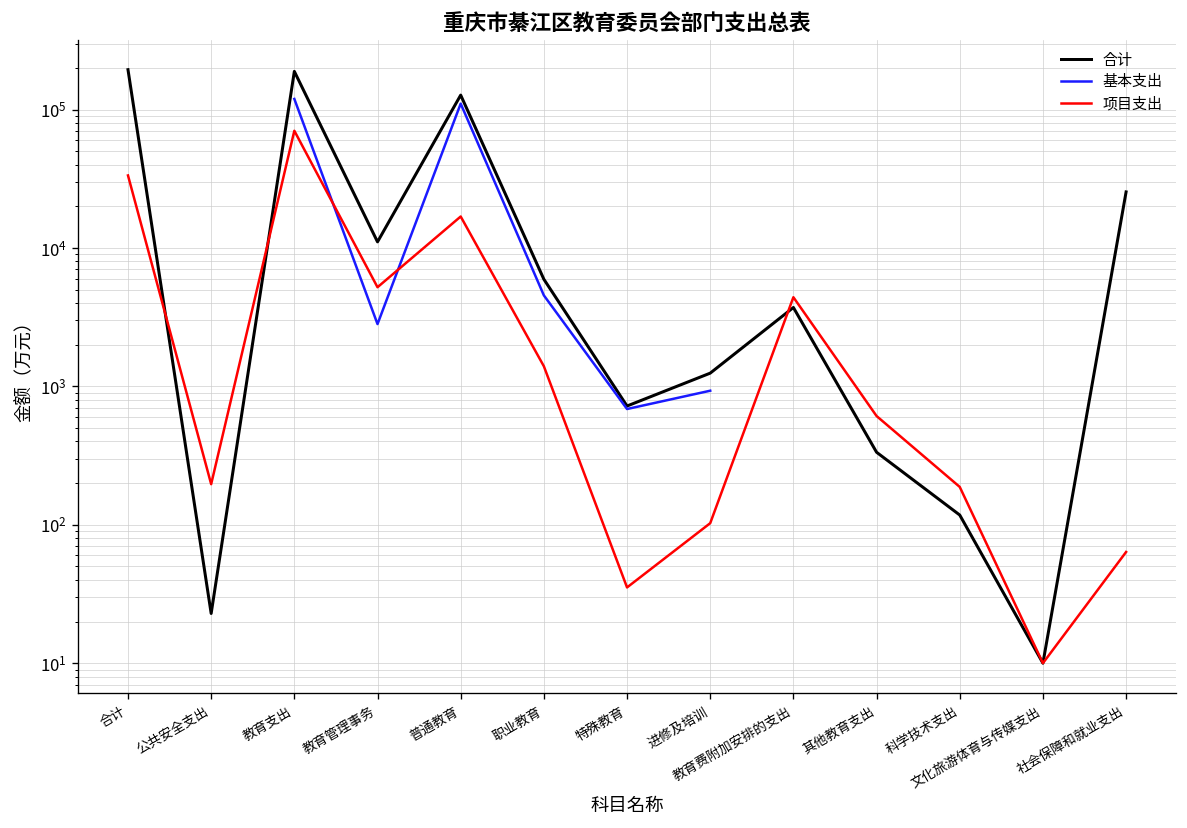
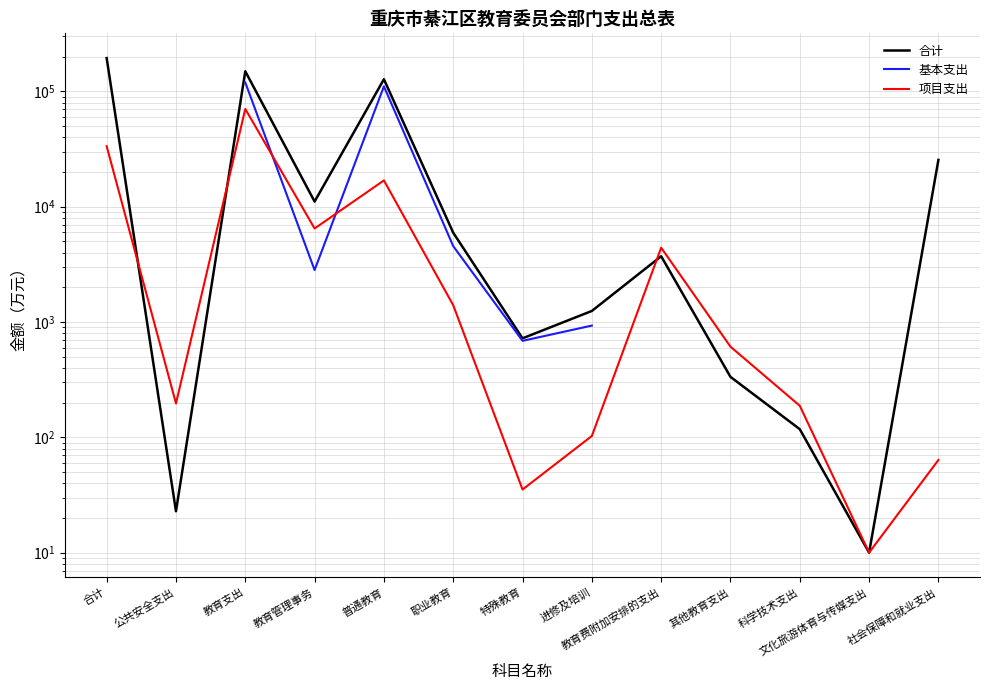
  {
    "合计": {
      "合计": 190000,
      "公共安全支出": 23,
-     "教育支出": 190000,
+     "教育支出": 150000,
      "教育管理事务": 11000,
      "普通教育": 130000,
      "职业教育": 6000,
      "进修及培训": 1200,
      "教育费附加安排的支出": 3700,
      "其他教育支出": 330,
      "科学技术支出": 120
    },
    "基本支出": {
      "合计": 160000,
      "教育支出": 120000,
      "教育管理事务": 2800,
      "普通教育": 110000,
      "职业教育": 4500,
      "进修及培训": 900
    },
    "项目支出": {
      "合计": 33000,
      "公共安全支出": 200,
      "教育支出": 70000,
-     "教育管理事务": 5000,
+     "教育管理事务": 6000,
      "普通教育": 17000,
      "职业教育": 1400,
      "特殊教育": 35,
      "进修及培训": 100,
      "教育费附加安排的支出": 4400,
      "其他教育支出": 600,
      "科学技术支出": 190,
      "社会保障和就业支出": 60
    }
  }
